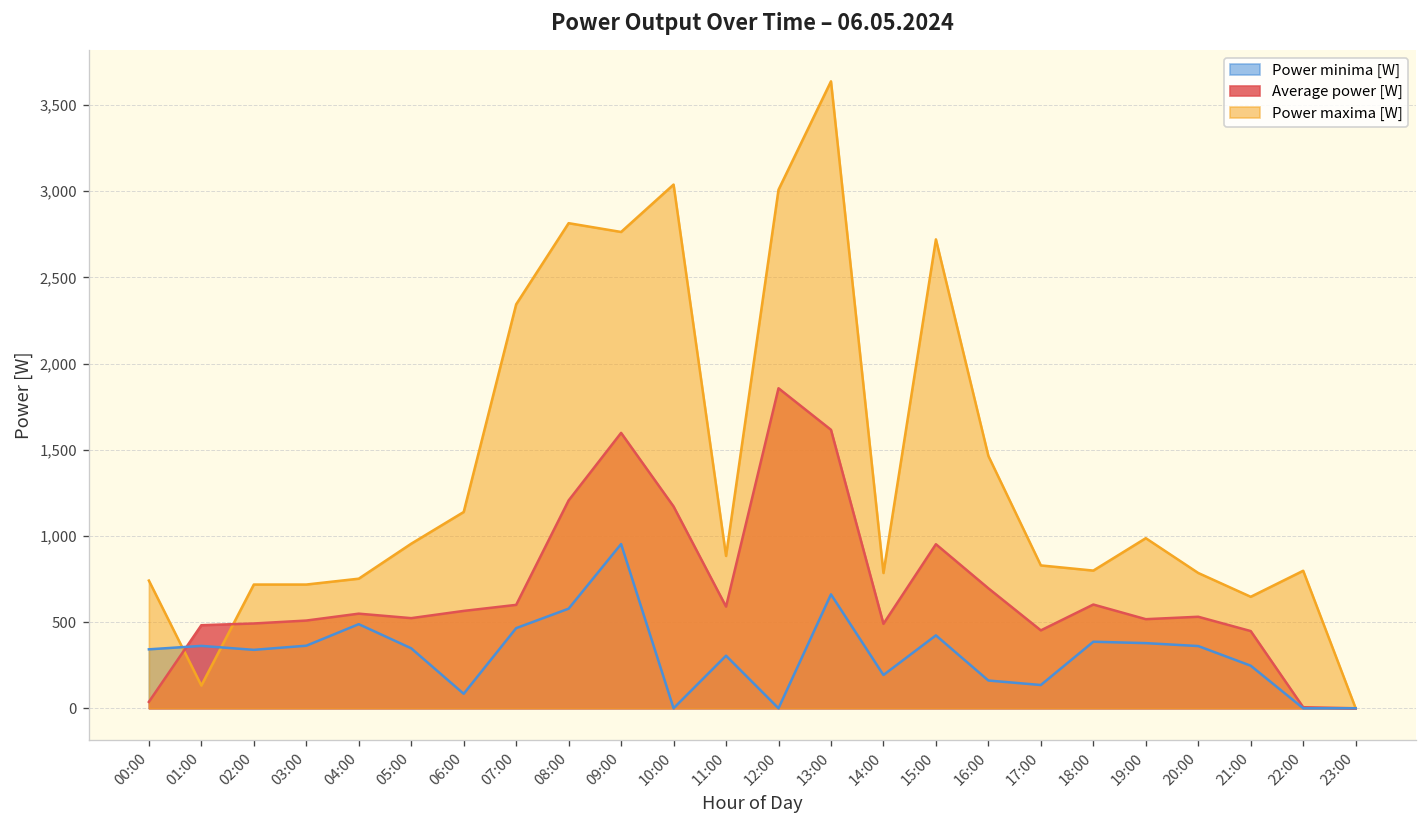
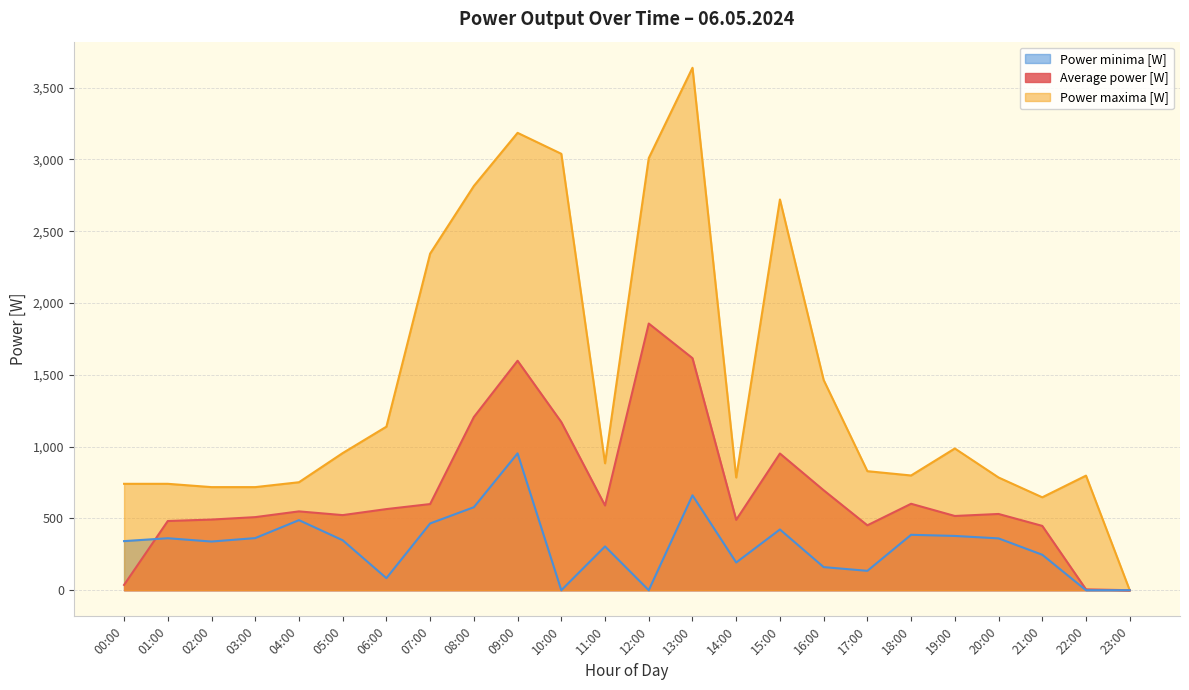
  {
    "Power minima [W]": {
      "00:00": "340",
      "01:00": "360",
      "02:00": "340",
      "03:00": "360",
      "04:00": "490",
      "05:00": "350",
      "06:00": "80",
      "07:00": "470",
      "08:00": "580",
      "09:00": "950",
      "10:00": "0",
      "11:00": "310",
      "12:00": "0",
      "13:00": "660",
      "14:00": "190",
      "15:00": "420",
      "16:00": "160",
      "17:00": "140",
      "18:00": "390",
      "19:00": "380",
      "20:00": "360",
      "21:00": "250"
    },
    "Average power [W]": {
      "00:00": "40",
      "01:00": "480",
      "02:00": "490",
      "03:00": "510",
      "04:00": "550",
      "05:00": "520",
      "06:00": "570",
      "07:00": "600",
      "08:00": "1,210",
      "09:00": "1,600",
      "10:00": "1,170",
      "11:00": "590",
      "12:00": "1,860",
      "13:00": "1,620",
      "14:00": "490",
      "15:00": "950",
      "16:00": "700",
      "17:00": "450",
      "18:00": "600",
      "19:00": "520",
      "20:00": "530",
      "21:00": "450"
    },
    "Power maxima [W]": {
      "00:00": "740",
-     "01:00": "130",
+     "01:00": "740",
      "02:00": "720",
      "03:00": "720",
      "04:00": "750",
      "05:00": "960",
      "06:00": "1,140",
      "07:00": "2,340",
      "08:00": "2,820",
-     "09:00": "2,760",
+     "09:00": "3,190",
      "10:00": "3,040",
      "11:00": "880",
      "12:00": "3,010",
      "13:00": "3,640",
      "14:00": "790",
      "15:00": "2,720",
      "16:00": "1,460",
      "17:00": "830",
      "18:00": "800",
      "19:00": "990",
      "20:00": "790",
      "21:00": "650",
      "22:00": "800"
    }
  }
